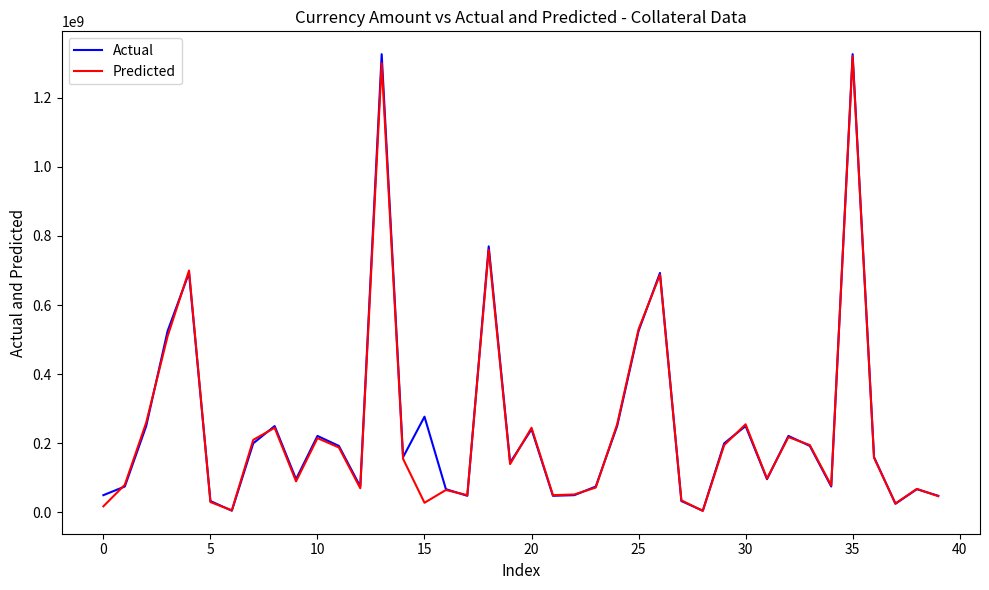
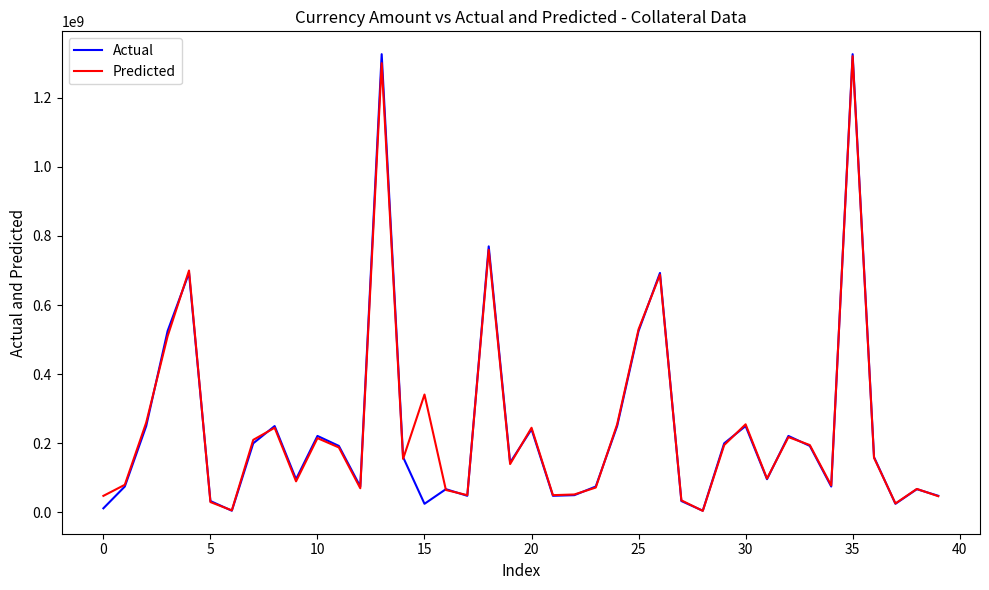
  {
    "Actual": {
-     "0": 50000000,
-     "15": 280000000
+     "0": 10000000,
+     "15": 30000000
    },
    "Predicted": {
-     "0": 20000000,
-     "15": 30000000
+     "0": 50000000,
+     "15": 340000000
    }
  }
